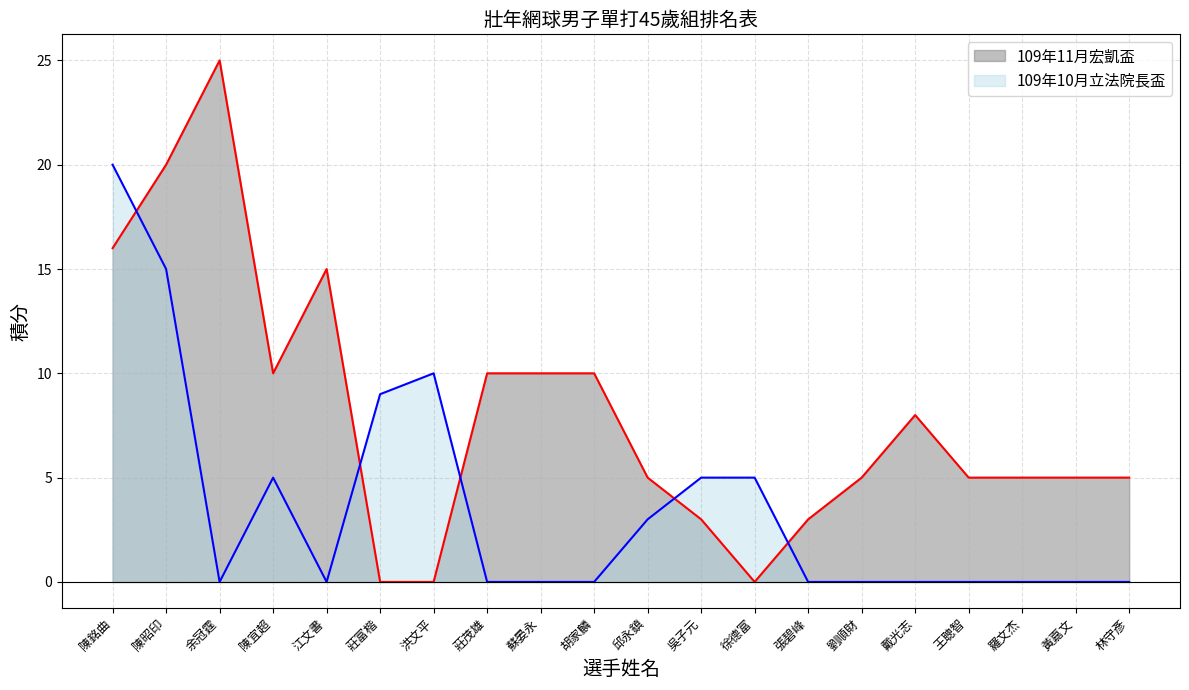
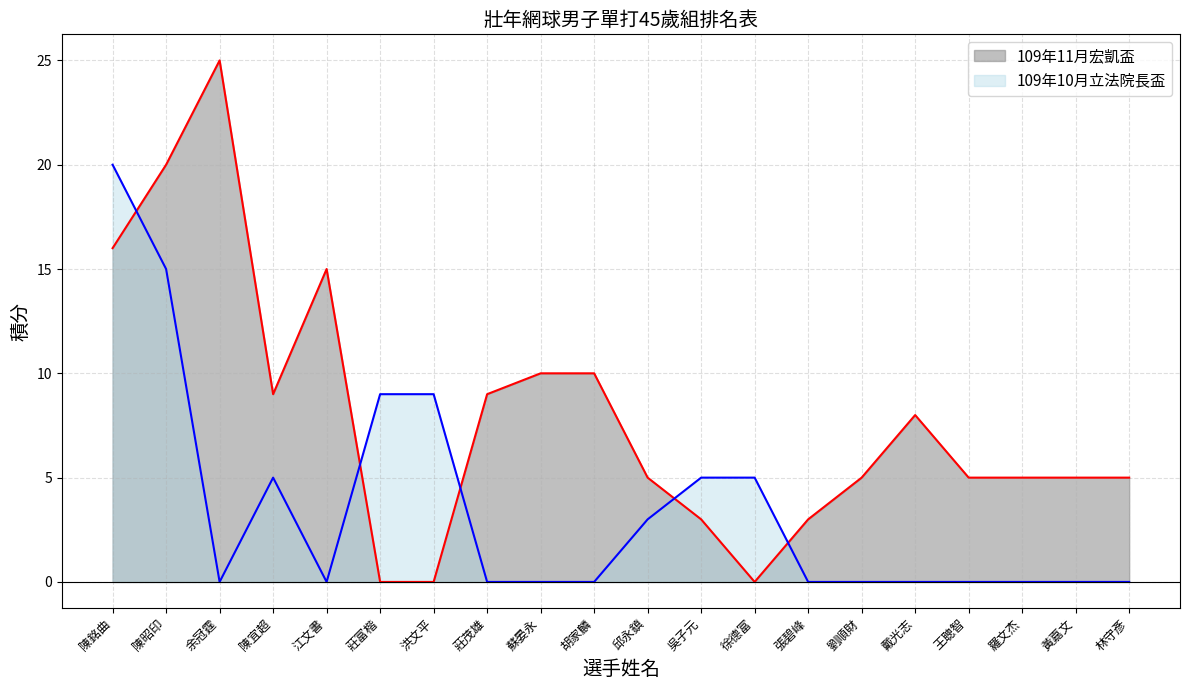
  {
    "109年11月宏凱盃": {
      "陳銘曲": 16,
      "陳昭印": 20,
      "余冠霆": 25,
-     "陳宜超": 10,
+     "陳宜超": 9,
      "江文書": 15,
      "莊富楷": 0,
      "洪文平": 0,
-     "莊茂雄": 10,
+     "莊茂雄": 9,
      "蘇晏永": 10,
      "胡家麟": 10,
      "邱永鎮": 5,
      "吳子元": 3,
      "徐德富": 0,
      "張碧峰": 3,
      "劉順財": 5,
      "戴光志": 8,
      "王聰智": 5,
      "羅文杰": 5,
      "黃嘉文": 5,
      "林守彥": 5
    },
    "109年10月立法院長盃": {
      "陳銘曲": 20,
      "陳昭印": 15,
      "余冠霆": 0,
      "陳宜超": 5,
      "江文書": 0,
      "莊富楷": 9,
-     "洪文平": 10,
+     "洪文平": 9,
      "莊茂雄": 0,
      "蘇晏永": 0,
      "胡家麟": 0,
      "邱永鎮": 3,
      "吳子元": 5,
      "徐德富": 5,
      "張碧峰": 0,
      "劉順財": 0,
      "戴光志": 0,
      "王聰智": 0,
      "羅文杰": 0,
      "黃嘉文": 0,
      "林守彥": 0
    }
  }
